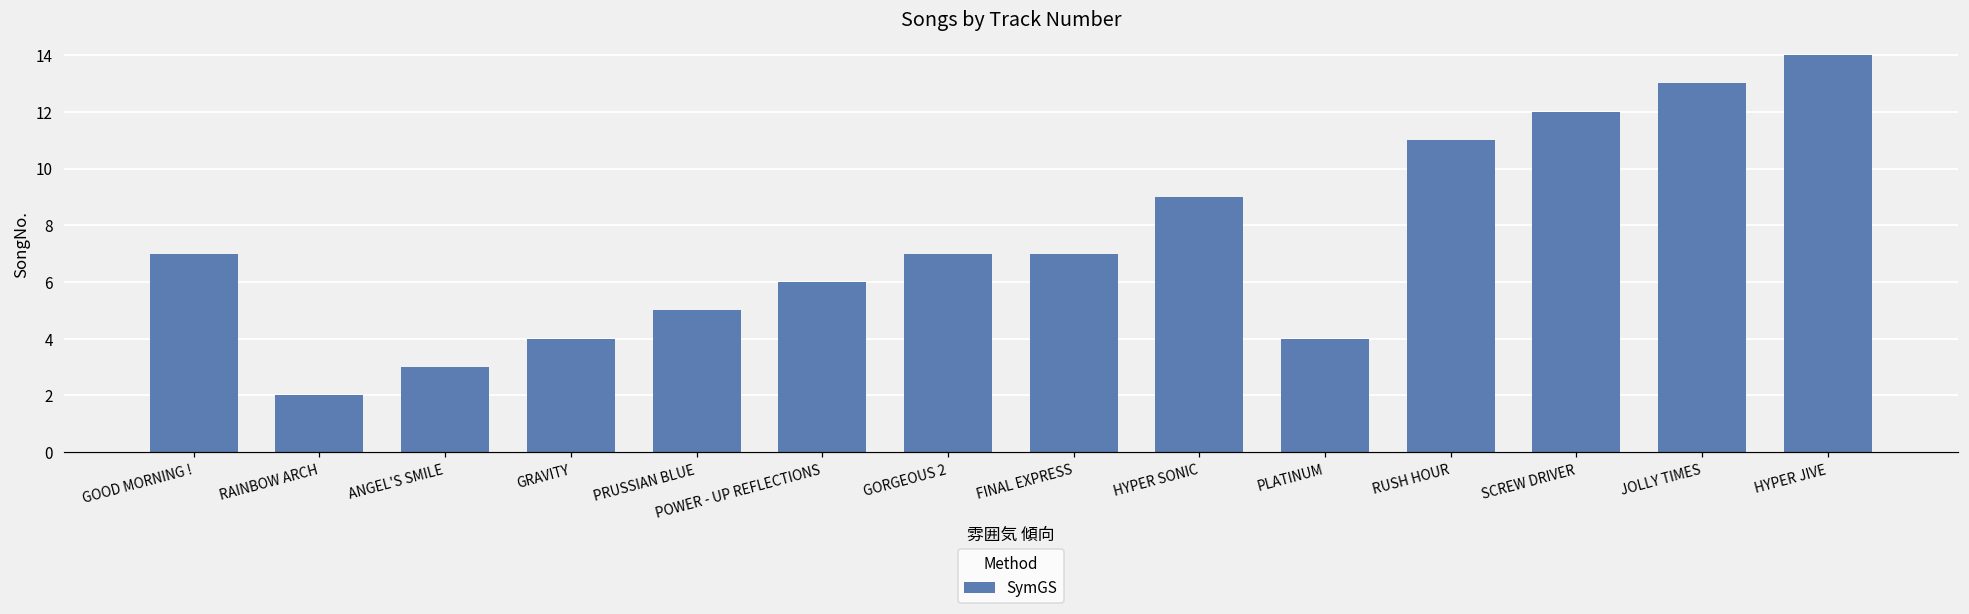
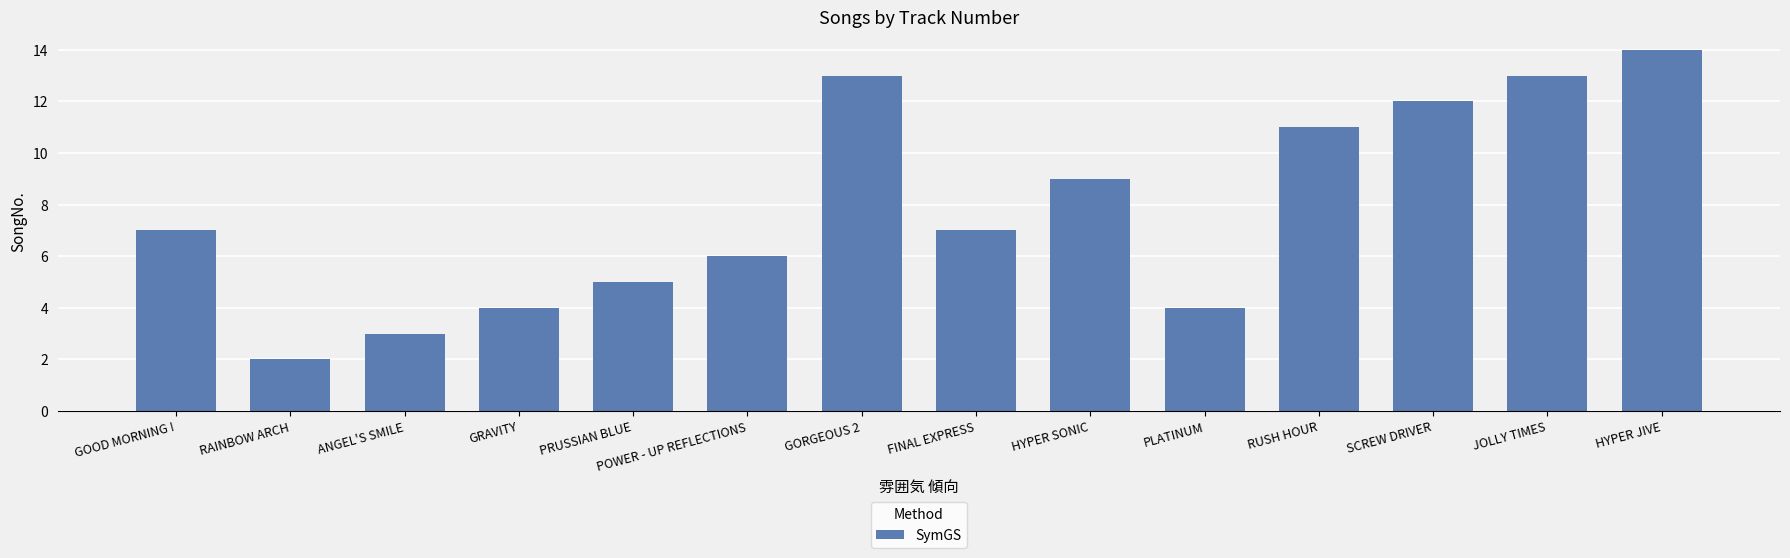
  {
    "GOOD MORNING !": 7,
    "RAINBOW ARCH": 2,
    "ANGEL'S SMILE": 3,
    "GRAVITY": 4,
    "PRUSSIAN BLUE": 5,
    "POWER - UP REFLECTIONS": 6,
-   "GORGEOUS 2": 7,
+   "GORGEOUS 2": 13,
    "FINAL EXPRESS": 7,
    "HYPER SONIC": 9,
    "PLATINUM": 4,
    "RUSH HOUR": 11,
    "SCREW DRIVER": 12,
    "JOLLY TIMES": 13,
    "HYPER JIVE": 14
  }
